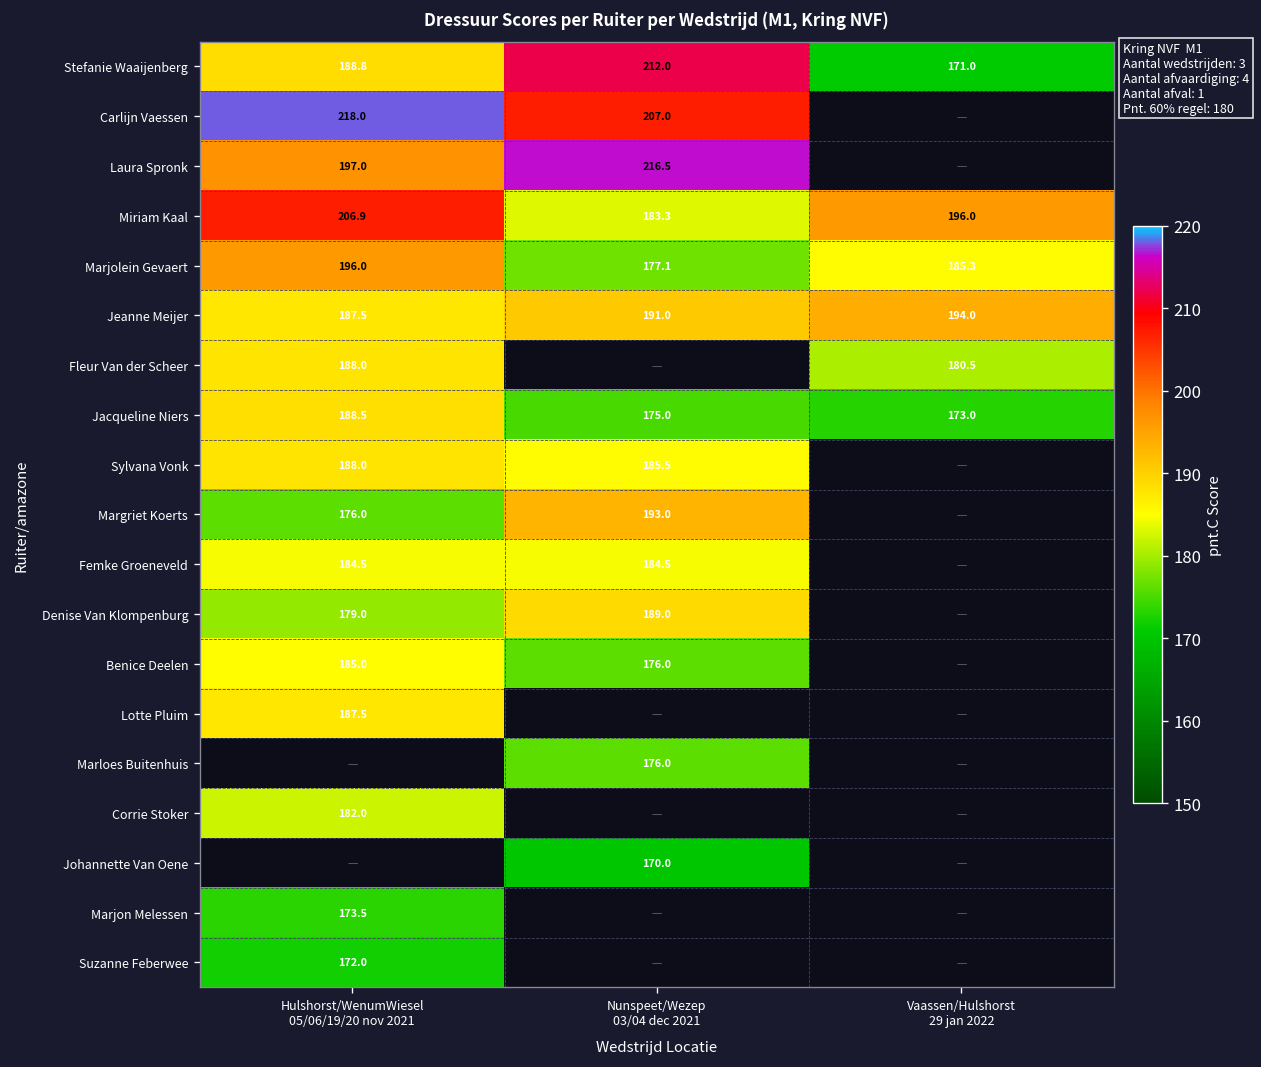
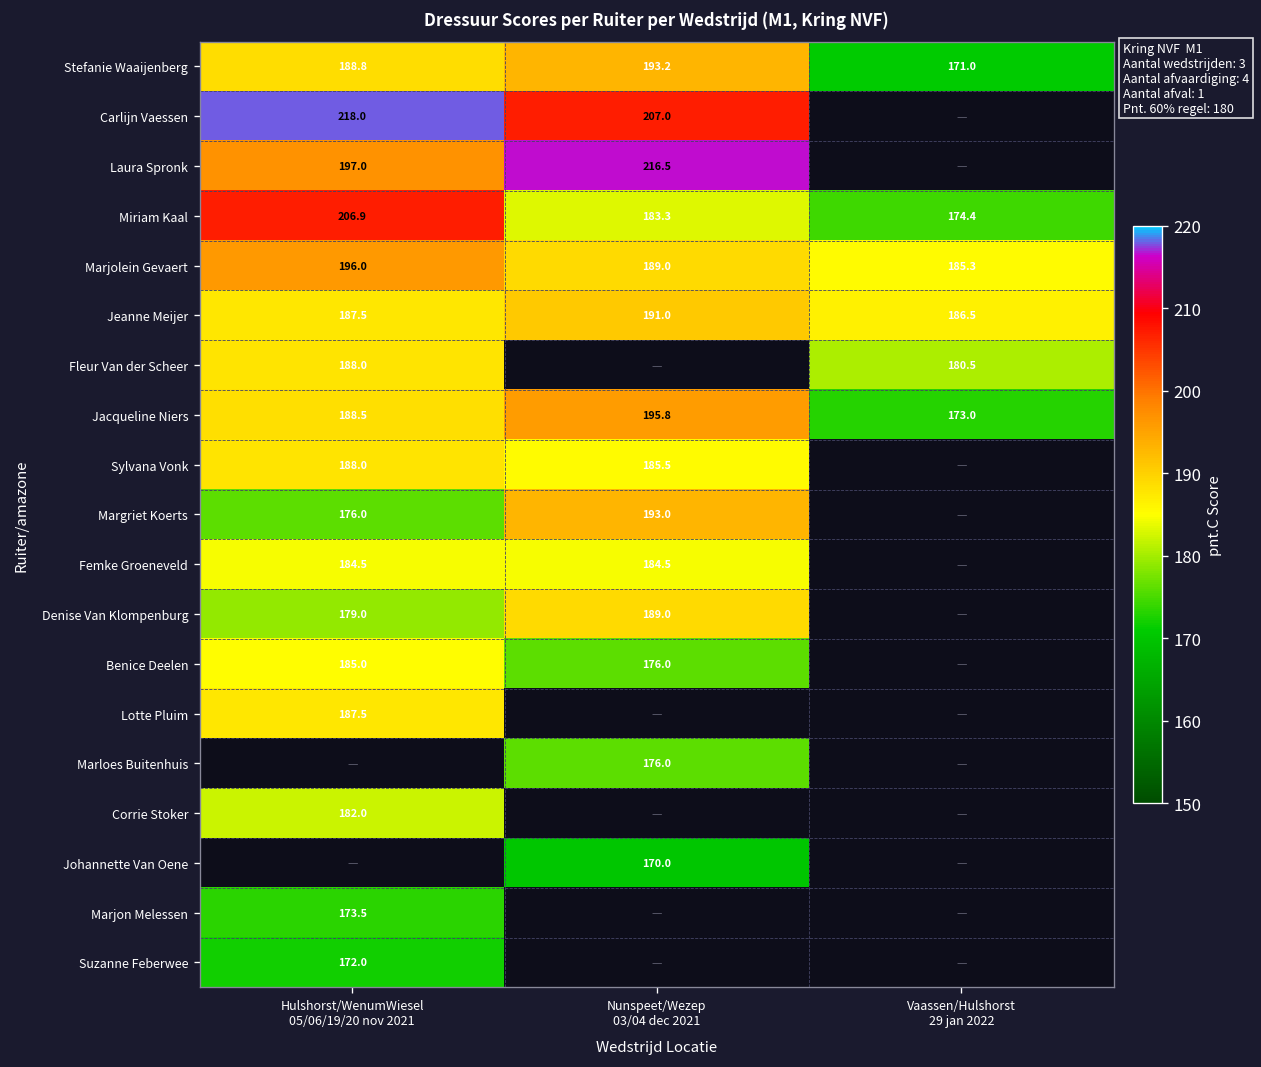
  {
    "Stefanie Waaijenberg": {
      "Hulshorst/WenumWiesel 05/06/19/20 nov 2021": 188.8,
-     "Nunspeet/Wezep 03/04 dec 2021": 212.0,
+     "Nunspeet/Wezep 03/04 dec 2021": 193.2,
      "Vaassen/Hulshorst 29 jan 2022": 171.0
    },
    "Carlijn Vaessen": {
      "Hulshorst/WenumWiesel 05/06/19/20 nov 2021": 218.0,
      "Nunspeet/Wezep 03/04 dec 2021": 207.0
    },
    "Laura Spronk": {
      "Hulshorst/WenumWiesel 05/06/19/20 nov 2021": 197.0,
      "Nunspeet/Wezep 03/04 dec 2021": 216.5
    },
    "Miriam Kaal": {
      "Hulshorst/WenumWiesel 05/06/19/20 nov 2021": 206.9,
      "Nunspeet/Wezep 03/04 dec 2021": 183.3,
-     "Vaassen/Hulshorst 29 jan 2022": 196.0
+     "Vaassen/Hulshorst 29 jan 2022": 174.4
    },
    "Marjolein Gevaert": {
      "Hulshorst/WenumWiesel 05/06/19/20 nov 2021": 196.0,
-     "Nunspeet/Wezep 03/04 dec 2021": 177.1,
+     "Nunspeet/Wezep 03/04 dec 2021": 189.0,
      "Vaassen/Hulshorst 29 jan 2022": 185.3
    },
    "Jeanne Meijer": {
      "Hulshorst/WenumWiesel 05/06/19/20 nov 2021": 187.5,
      "Nunspeet/Wezep 03/04 dec 2021": 191.0,
-     "Vaassen/Hulshorst 29 jan 2022": 194.0
+     "Vaassen/Hulshorst 29 jan 2022": 186.5
    },
    "Fleur Van der Scheer": {
      "Hulshorst/WenumWiesel 05/06/19/20 nov 2021": 188.0,
      "Vaassen/Hulshorst 29 jan 2022": 180.5
    },
    "Jacqueline Niers": {
      "Hulshorst/WenumWiesel 05/06/19/20 nov 2021": 188.5,
-     "Nunspeet/Wezep 03/04 dec 2021": 175.0,
+     "Nunspeet/Wezep 03/04 dec 2021": 195.8,
      "Vaassen/Hulshorst 29 jan 2022": 173.0
    },
    "Sylvana Vonk": {
      "Hulshorst/WenumWiesel 05/06/19/20 nov 2021": 188.0,
      "Nunspeet/Wezep 03/04 dec 2021": 185.5
    },
    "Margriet Koerts": {
      "Hulshorst/WenumWiesel 05/06/19/20 nov 2021": 176.0,
      "Nunspeet/Wezep 03/04 dec 2021": 193.0
    },
    "Femke Groeneveld": {
      "Hulshorst/WenumWiesel 05/06/19/20 nov 2021": 184.5,
      "Nunspeet/Wezep 03/04 dec 2021": 184.5
    },
    "Denise Van Klompenburg": {
      "Hulshorst/WenumWiesel 05/06/19/20 nov 2021": 179.0,
      "Nunspeet/Wezep 03/04 dec 2021": 189.0
    },
    "Benice Deelen": {
      "Hulshorst/WenumWiesel 05/06/19/20 nov 2021": 185.0,
      "Nunspeet/Wezep 03/04 dec 2021": 176.0
    },
    "Lotte Pluim": {
      "Hulshorst/WenumWiesel 05/06/19/20 nov 2021": 187.5
    },
    "Marloes Buitenhuis": {
      "Nunspeet/Wezep 03/04 dec 2021": 176.0
    },
    "Corrie Stoker": {
      "Hulshorst/WenumWiesel 05/06/19/20 nov 2021": 182.0
    },
    "Johannette Van Oene": {
      "Nunspeet/Wezep 03/04 dec 2021": 170.0
    },
    "Marjon Melessen": {
      "Hulshorst/WenumWiesel 05/06/19/20 nov 2021": 173.5
    },
    "Suzanne Feberwee": {
      "Hulshorst/WenumWiesel 05/06/19/20 nov 2021": 172.0
    }
  }
